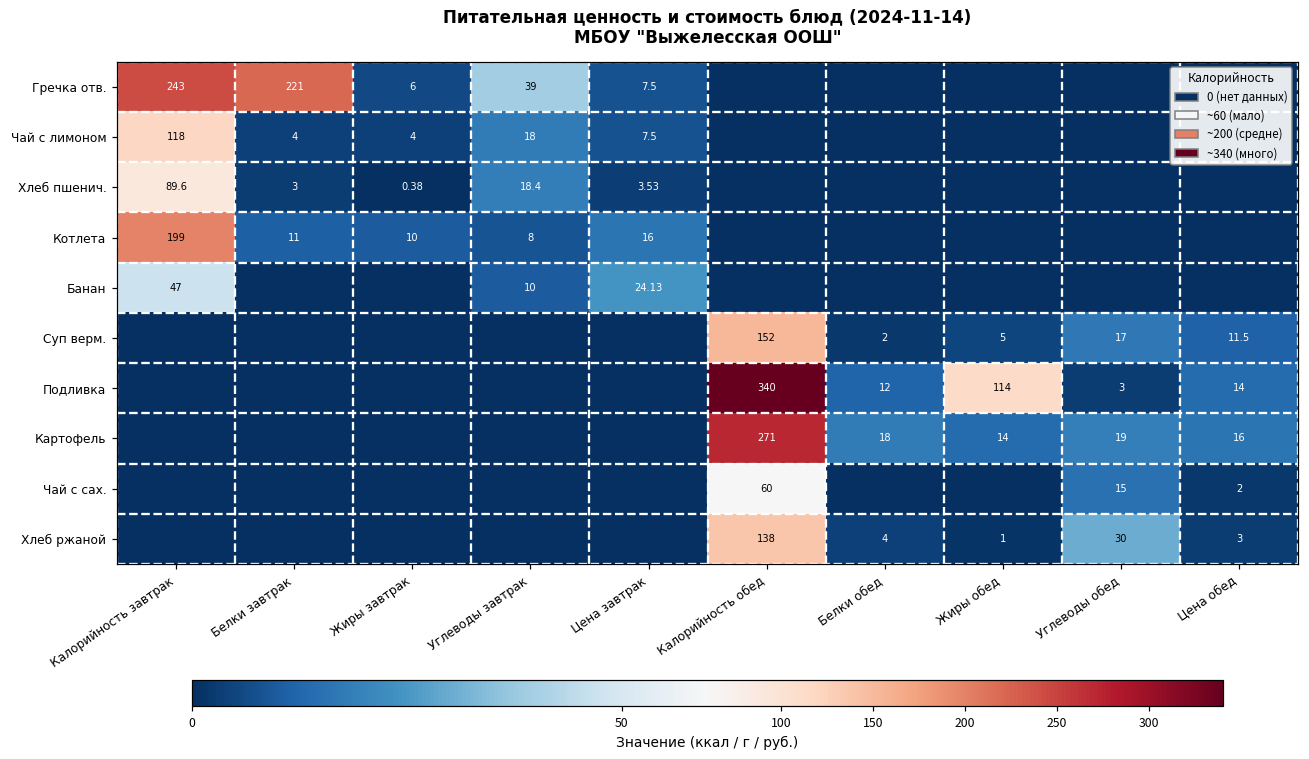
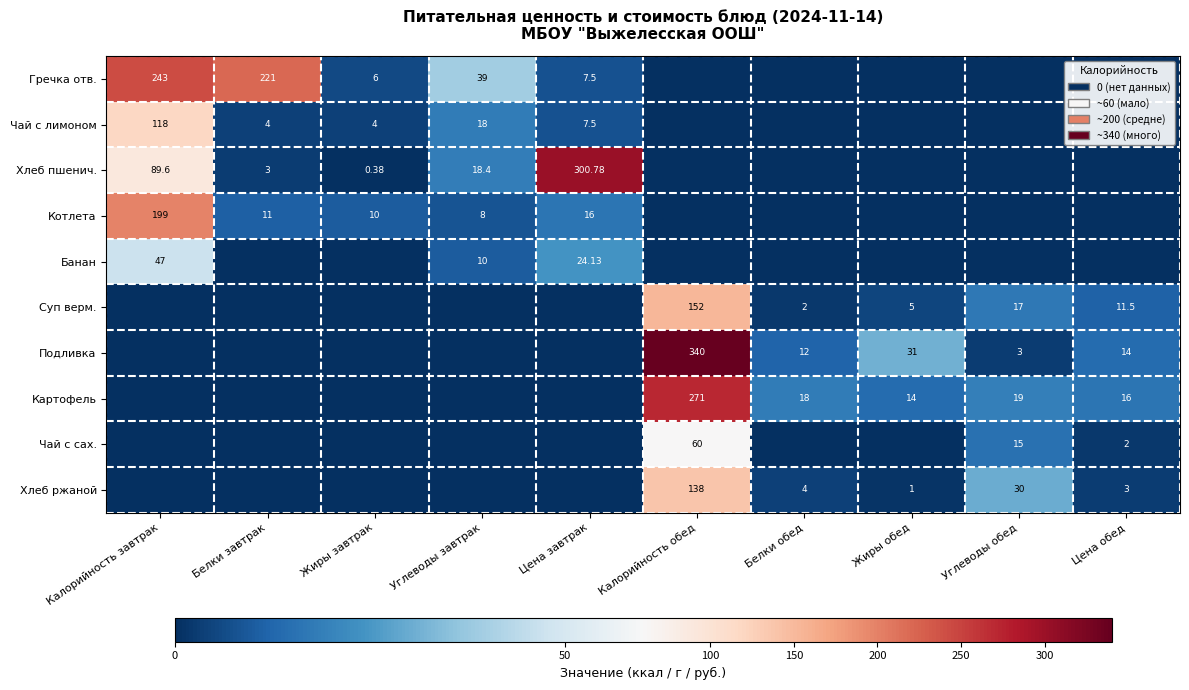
  {
    "Гречка отв.": {
      "Калорийность завтрак": 243,
      "Белки завтрак": 221,
      "Жиры завтрак": 6,
      "Углеводы завтрак": 39,
      "Цена завтрак": 7.5
    },
    "Чай с лимоном": {
      "Калорийность завтрак": 118,
      "Белки завтрак": 4,
      "Жиры завтрак": 4,
      "Углеводы завтрак": 18,
      "Цена завтрак": 7.5
    },
    "Хлеб пшенич.": {
      "Калорийность завтрак": 89.6,
      "Белки завтрак": 3,
      "Жиры завтрак": 0.38,
      "Углеводы завтрак": 18.4,
-     "Цена завтрак": 3.53
+     "Цена завтрак": 300.78
    },
    "Котлета": {
      "Калорийность завтрак": 199,
      "Белки завтрак": 11,
      "Жиры завтрак": 10,
      "Углеводы завтрак": 8,
      "Цена завтрак": 16
    },
    "Банан": {
      "Калорийность завтрак": 47,
      "Углеводы завтрак": 10,
      "Цена завтрак": 24.13
    },
    "Суп верм.": {
      "Калорийность обед": 152,
      "Белки обед": 2,
      "Жиры обед": 5,
      "Углеводы обед": 17,
      "Цена обед": 11.5
    },
    "Подливка": {
      "Калорийность обед": 340,
      "Белки обед": 12,
-     "Жиры обед": 114,
+     "Жиры обед": 31,
      "Углеводы обед": 3,
      "Цена обед": 14
    },
    "Картофель": {
      "Калорийность обед": 271,
      "Белки обед": 18,
      "Жиры обед": 14,
      "Углеводы обед": 19,
      "Цена обед": 16
    },
    "Чай с сах.": {
      "Калорийность обед": 60,
      "Углеводы обед": 15,
      "Цена обед": 2
    },
    "Хлеб ржаной": {
      "Калорийность обед": 138,
      "Белки обед": 4,
      "Жиры обед": 1,
      "Углеводы обед": 30,
      "Цена обед": 3
    }
  }
